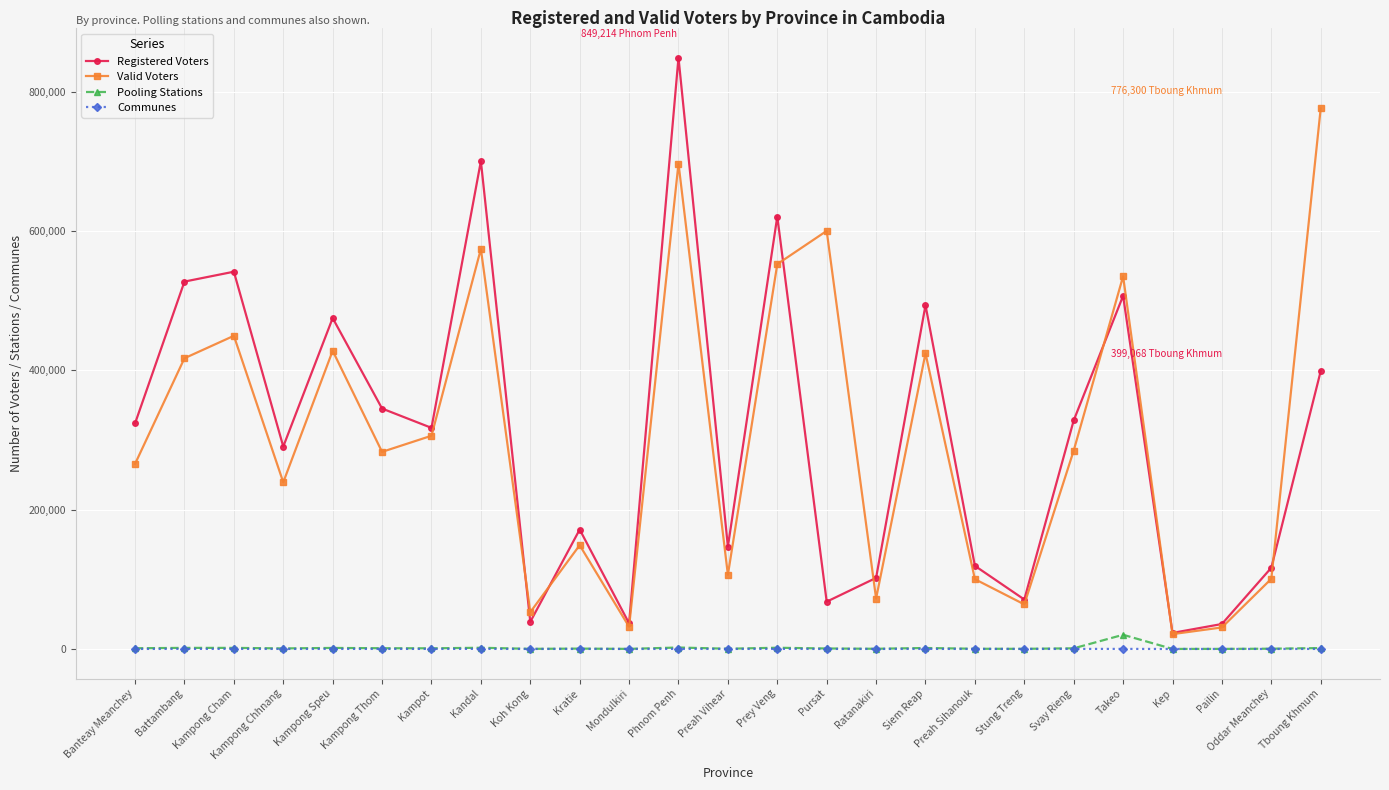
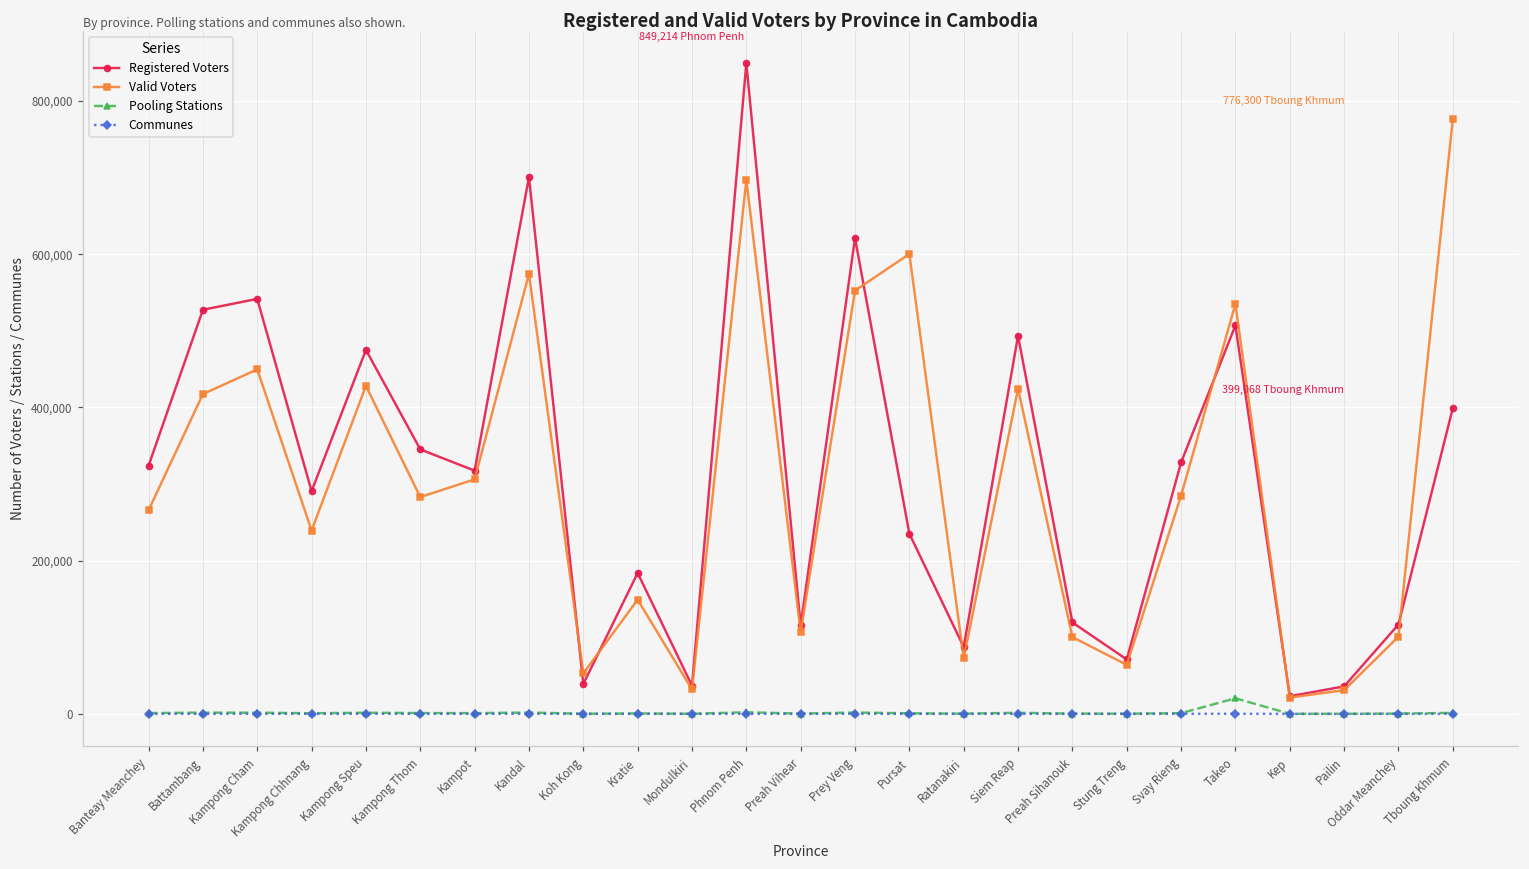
  {
    "Registered Voters": {
      "Banteay Meanchey": "320,000",
      "Battambang": "530,000",
      "Kampong Cham": "540,000",
      "Kampong Chhnang": "290,000",
      "Kampong Speu": "480,000",
      "Kampong Thom": "350,000",
      "Kampot": "320,000",
      "Kandal": "700,000",
      "Koh Kong": "40,000",
-     "Kratie": "170,000",
+     "Kratie": "180,000",
      "Mondulkiri": "40,000",
-     "Preah Vihear": "150,000",
+     "Preah Vihear": "120,000",
      "Prey Veng": "620,000",
-     "Pursat": "70,000",
-     "Ratanakiri": "100,000",
+     "Pursat": "240,000",
+     "Ratanakiri": "90,000",
      "Siem Reap": "490,000",
      "Preah Sihanouk": "120,000",
      "Stung Treng": "70,000",
      "Svay Rieng": "330,000",
      "Takeo": "510,000",
      "Pailin": "40,000",
      "Oddar Meanchey": "120,000",
      "Tboung Khmum": "400,000"
    },
    "Valid Voters": {
      "Banteay Meanchey": "270,000",
      "Battambang": "420,000",
      "Kampong Cham": "450,000",
      "Kampong Chhnang": "240,000",
      "Kampong Speu": "430,000",
      "Kampong Thom": "280,000",
      "Kampot": "310,000",
      "Kandal": "570,000",
      "Koh Kong": "50,000",
      "Kratie": "150,000",
      "Mondulkiri": "30,000",
      "Phnom Penh": "700,000",
      "Preah Vihear": "110,000",
      "Prey Veng": "550,000",
      "Pursat": "600,000",
      "Ratanakiri": "70,000",
      "Siem Reap": "420,000",
      "Preah Sihanouk": "100,000",
      "Stung Treng": "60,000",
      "Svay Rieng": "280,000",
      "Takeo": "540,000",
      "Pailin": "30,000",
      "Oddar Meanchey": "100,000",
      "Tboung Khmum": "780,000"
    },
    "Pooling Stations": {
      "Takeo": "20,000"
    },
    "Communes": {
      "Takeo": "0"
    }
  }
